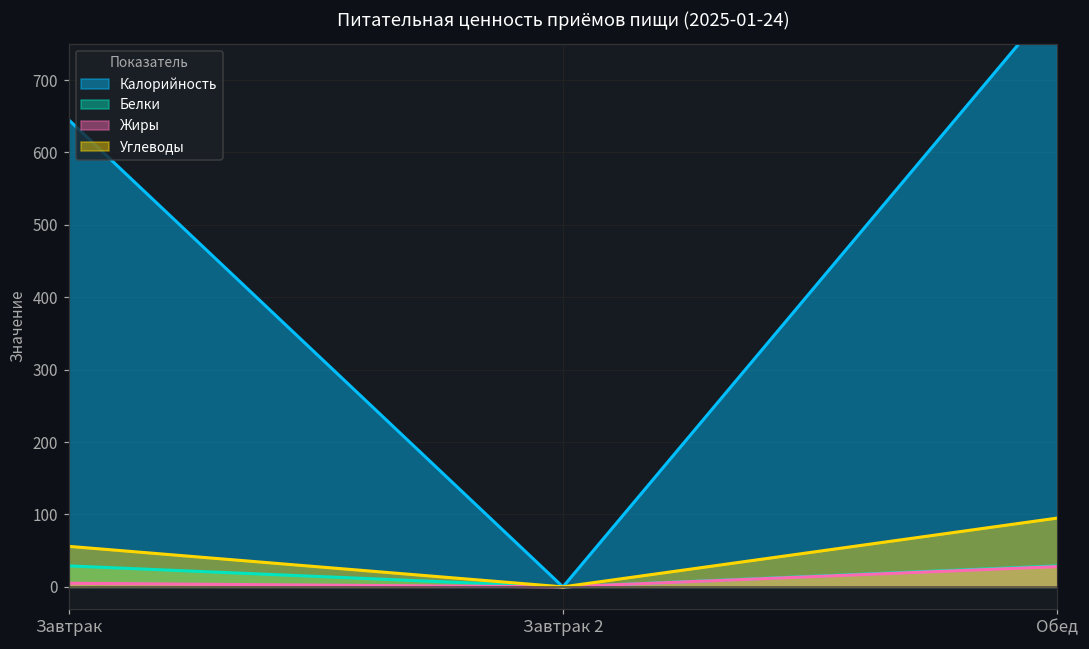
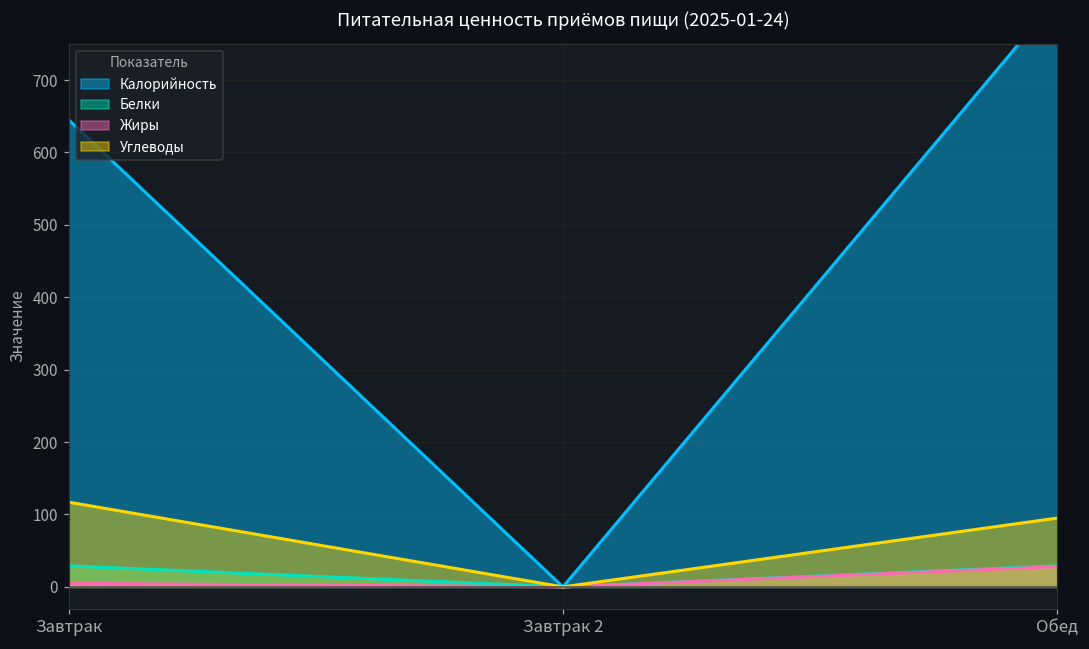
  {
    "Жиры": {
      "Завтрак": 10
    },
    "Углеводы": {
-     "Завтрак": 60,
+     "Завтрак": 120,
      "Обед": 100
    }
  }
